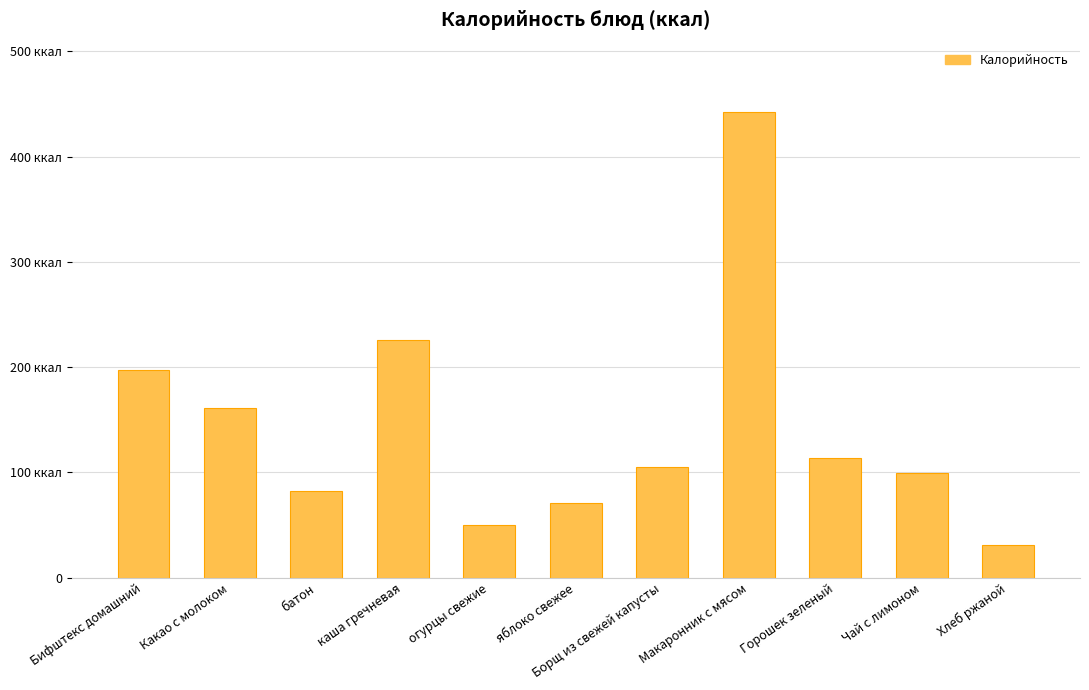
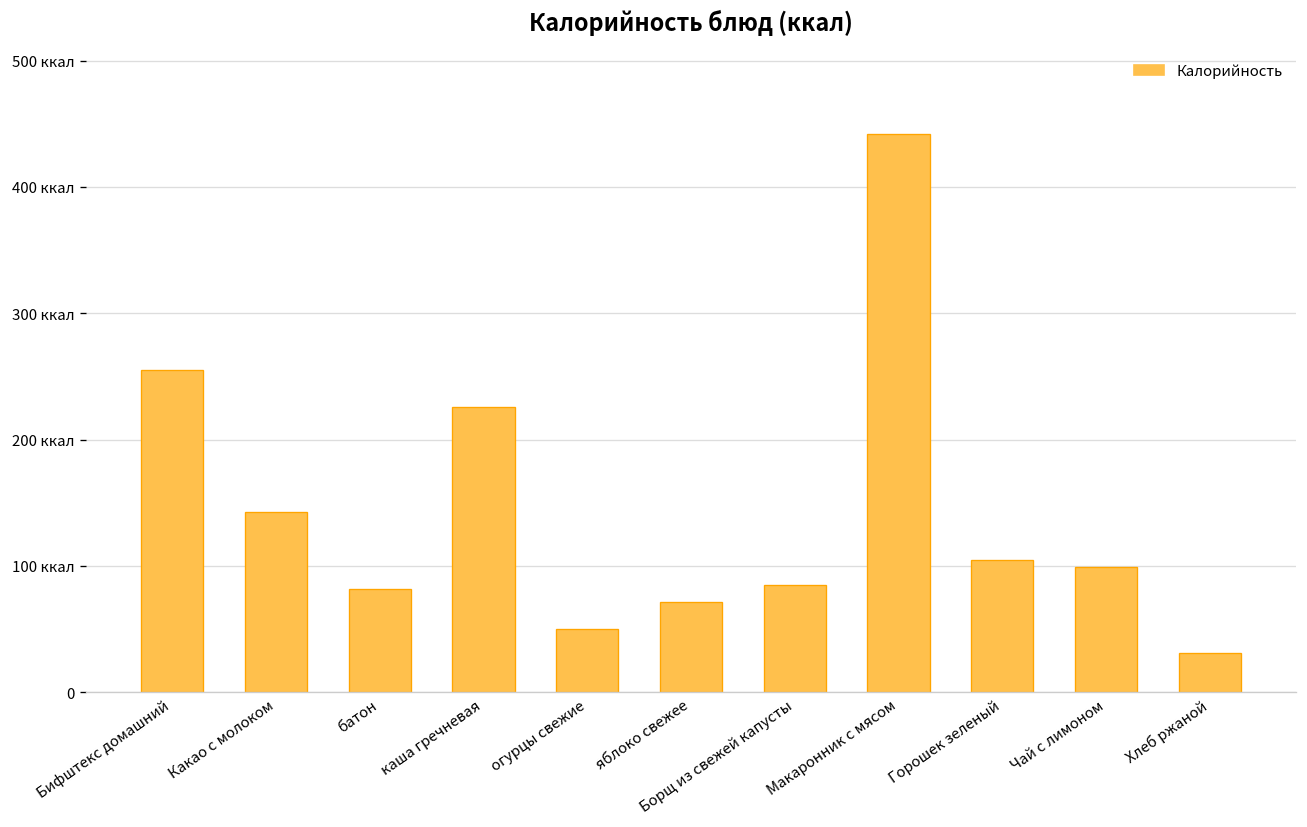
  {
-   "Бифштекс домашний": "197 ккал",
-   "Какао с молоком": "161 ккал",
+   "Бифштекс домашний": "255 ккал",
+   "Какао с молоком": "143 ккал",
    "батон": "82 ккал",
    "каша гречневая": "226 ккал",
    "огурцы свежие": "50 ккал",
    "яблоко свежее": "71 ккал",
-   "Борщ из свежей капусты": "105 ккал",
+   "Борщ из свежей капусты": "85 ккал",
    "Макаронник с мясом": "442 ккал",
-   "Горошек зеленый": "114 ккал",
+   "Горошек зеленый": "105 ккал",
    "Чай с лимоном": "99 ккал",
    "Хлеб ржаной": "31 ккал"
  }
